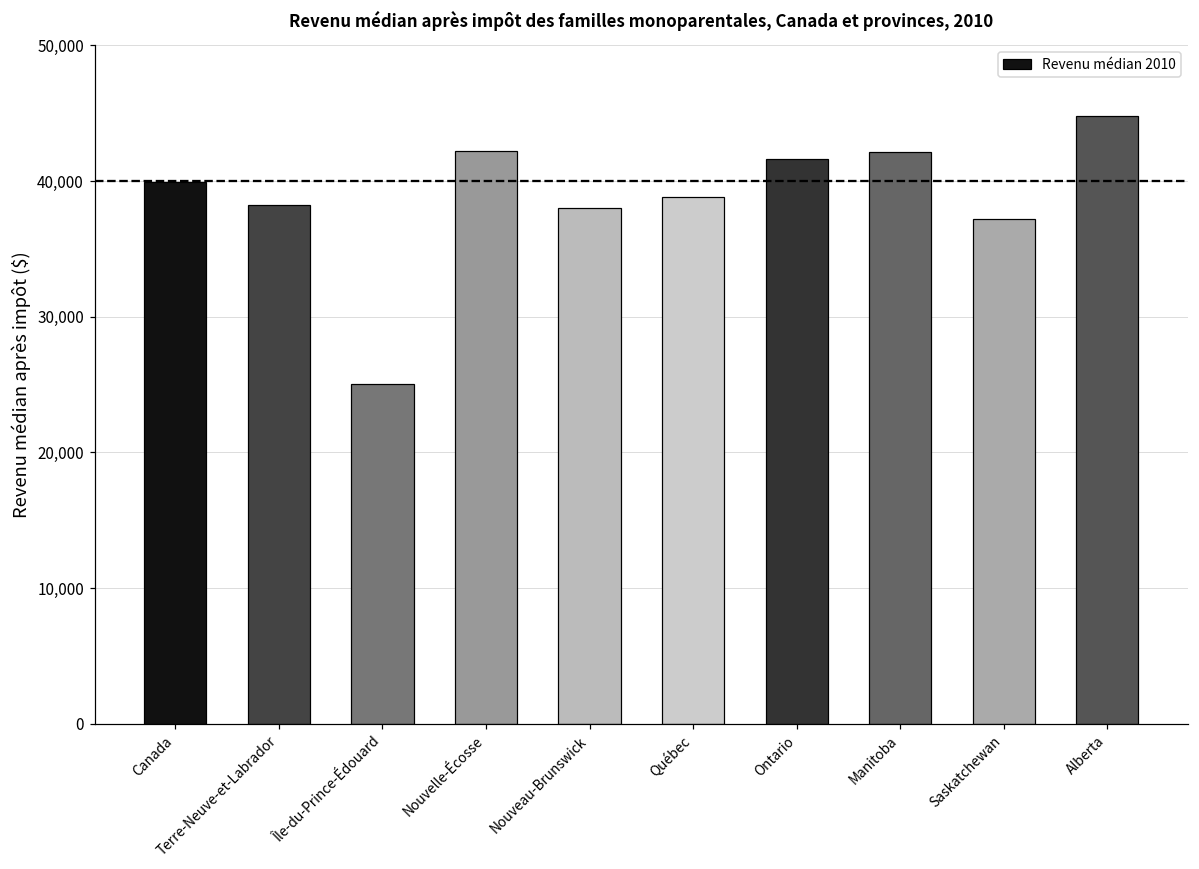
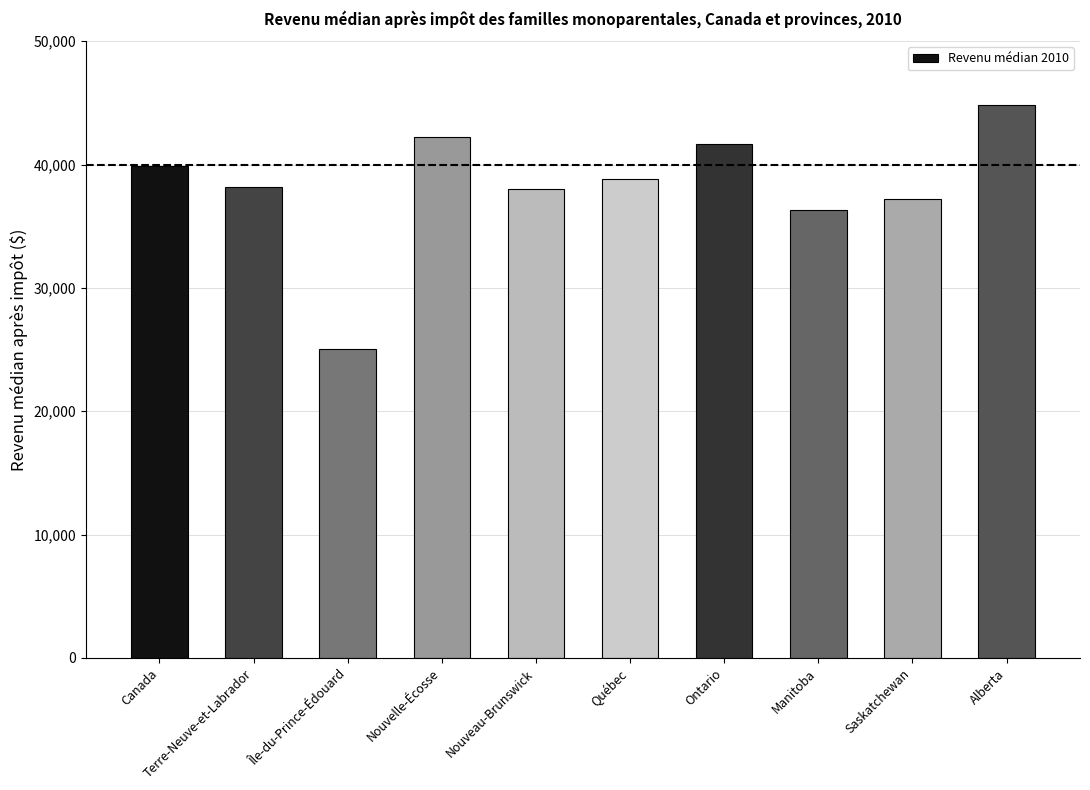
  {
    "Canada": "39,900",
    "Terre-Neuve-et-Labrador": "38,200",
    "Île-du-Prince-Édouard": "25,000",
    "Nouvelle-Écosse": "42,200",
    "Nouveau-Brunswick": "38,000",
    "Québec": "38,800",
    "Ontario": "41,600",
-   "Manitoba": "42,200",
+   "Manitoba": "36,300",
    "Saskatchewan": "37,200",
    "Alberta": "44,800"
  }
